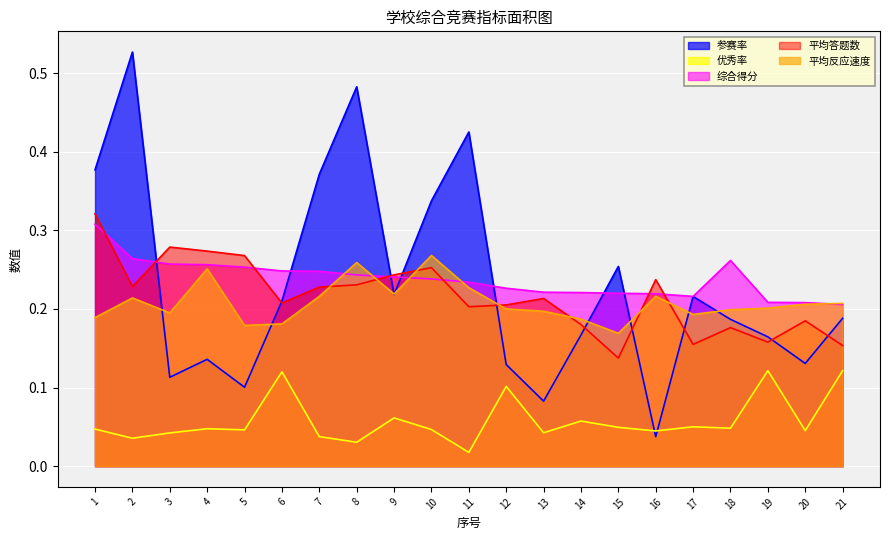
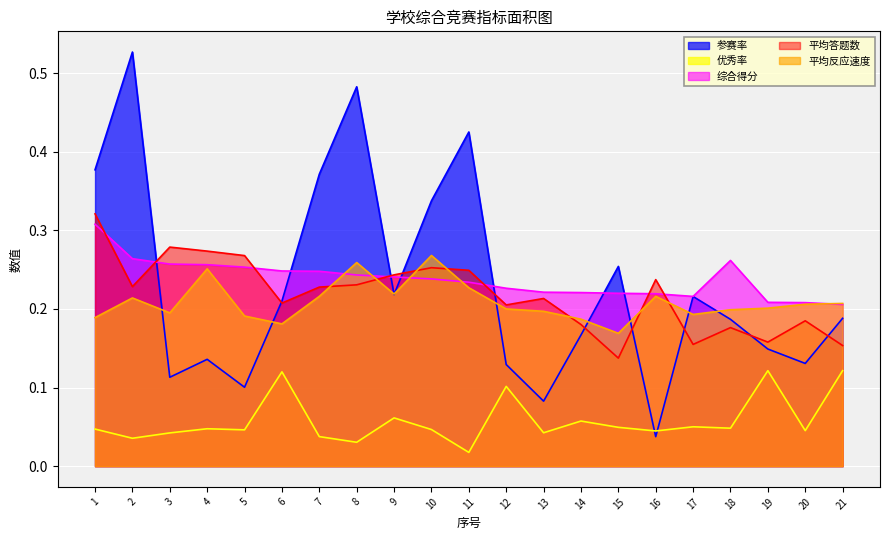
  {
    "参赛率": {
      "1": 0.38,
      "2": 0.53,
      "3": 0.11,
      "4": 0.14,
      "5": 0.10,
      "7": 0.37,
      "8": 0.48,
      "10": 0.34,
      "11": 0.43,
      "12": 0.13,
      "13": 0.08,
      "14": 0.17,
      "15": 0.25,
      "16": 0.04,
      "18": 0.19,
-     "19": 0.16,
+     "19": 0.15,
      "20": 0.13,
      "21": 0.19
    },
    "优秀率": {
      "1": 0.05,
      "2": 0.04,
      "3": 0.04,
      "4": 0.05,
      "5": 0.05,
      "6": 0.12,
      "7": 0.04,
      "8": 0.03,
      "9": 0.06,
      "10": 0.05,
      "11": 0.02,
      "12": 0.10,
      "13": 0.04,
      "14": 0.06,
      "15": 0.05,
      "16": 0.04,
      "17": 0.05,
      "18": 0.05,
      "19": 0.12,
      "20": 0.05,
      "21": 0.12
    },
    "综合得分": {
      "1": 0.31,
      "2": 0.26,
      "3": 0.26,
      "4": 0.26,
      "5": 0.25,
      "6": 0.25,
      "7": 0.25,
      "8": 0.24,
      "10": 0.24,
      "11": 0.23,
      "12": 0.23,
      "13": 0.22,
      "14": 0.22,
      "15": 0.22,
      "16": 0.22,
      "18": 0.26,
      "19": 0.21
    },
    "平均答题数": {
      "1": 0.32,
      "2": 0.23,
      "3": 0.28,
      "4": 0.27,
      "5": 0.27,
      "7": 0.23,
      "8": 0.23,
      "10": 0.25,
-     "11": 0.20,
+     "11": 0.25,
      "12": 0.21,
      "13": 0.21,
      "14": 0.18,
      "15": 0.14,
      "16": 0.24,
      "17": 0.15,
      "18": 0.18,
      "19": 0.16,
      "20": 0.18,
      "21": 0.15
    },
    "平均反应速度": {
      "1": 0.19,
      "2": 0.21,
      "3": 0.20,
      "4": 0.25,
-     "5": 0.18,
+     "5": 0.19,
      "6": 0.18,
      "7": 0.22,
      "8": 0.26,
      "10": 0.27,
      "11": 0.23,
      "12": 0.20,
      "13": 0.20,
      "14": 0.19,
      "15": 0.17,
      "16": 0.22,
      "17": 0.19,
      "18": 0.20,
      "19": 0.20
    }
  }
